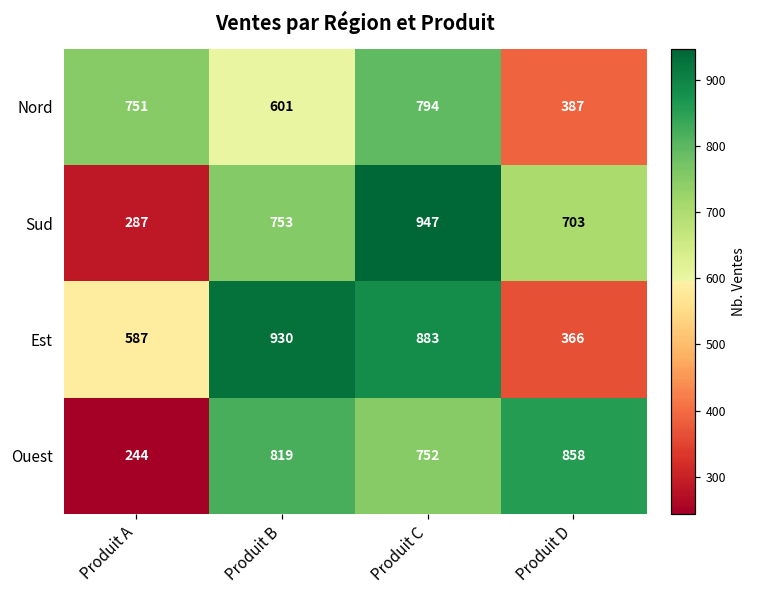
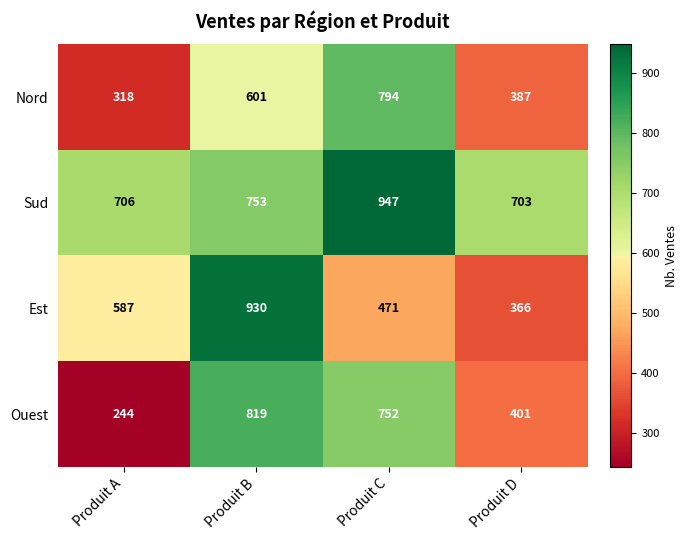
  {
    "Nord": {
-     "Produit A": 751,
+     "Produit A": 318,
      "Produit B": 601,
      "Produit C": 794,
      "Produit D": 387
    },
    "Sud": {
-     "Produit A": 287,
+     "Produit A": 706,
      "Produit B": 753,
      "Produit C": 947,
      "Produit D": 703
    },
    "Est": {
      "Produit A": 587,
      "Produit B": 930,
-     "Produit C": 883,
+     "Produit C": 471,
      "Produit D": 366
    },
    "Ouest": {
      "Produit A": 244,
      "Produit B": 819,
      "Produit C": 752,
-     "Produit D": 858
+     "Produit D": 401
    }
  }
